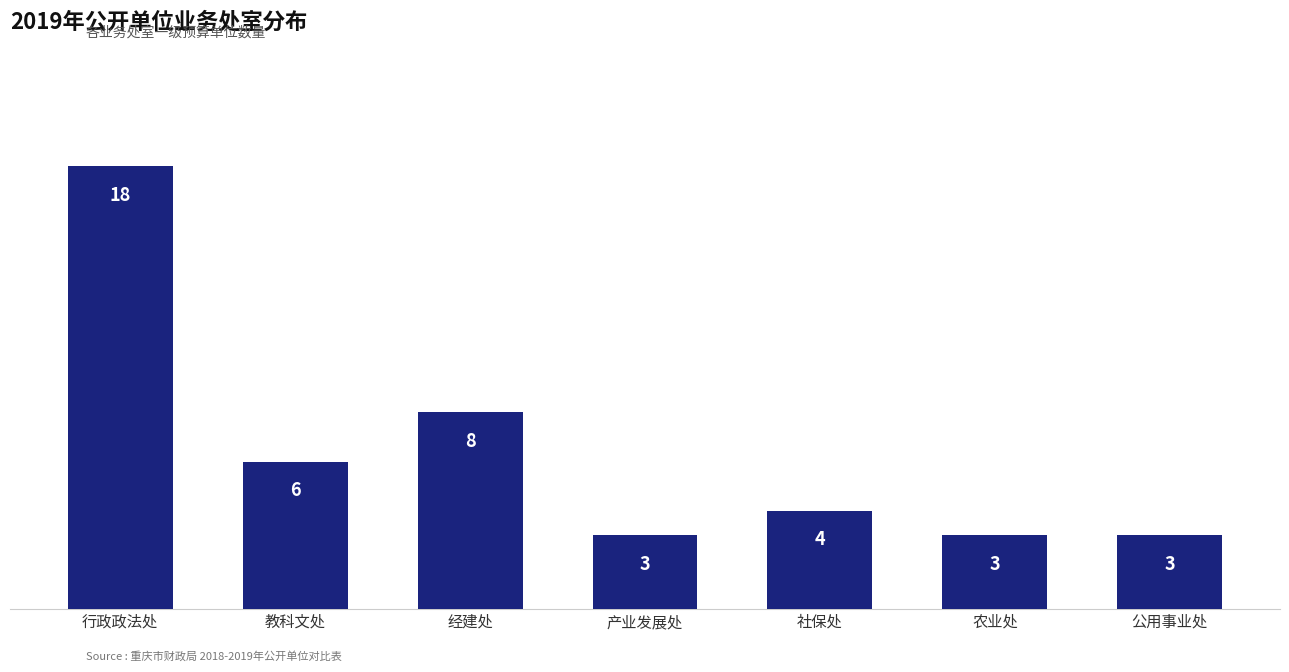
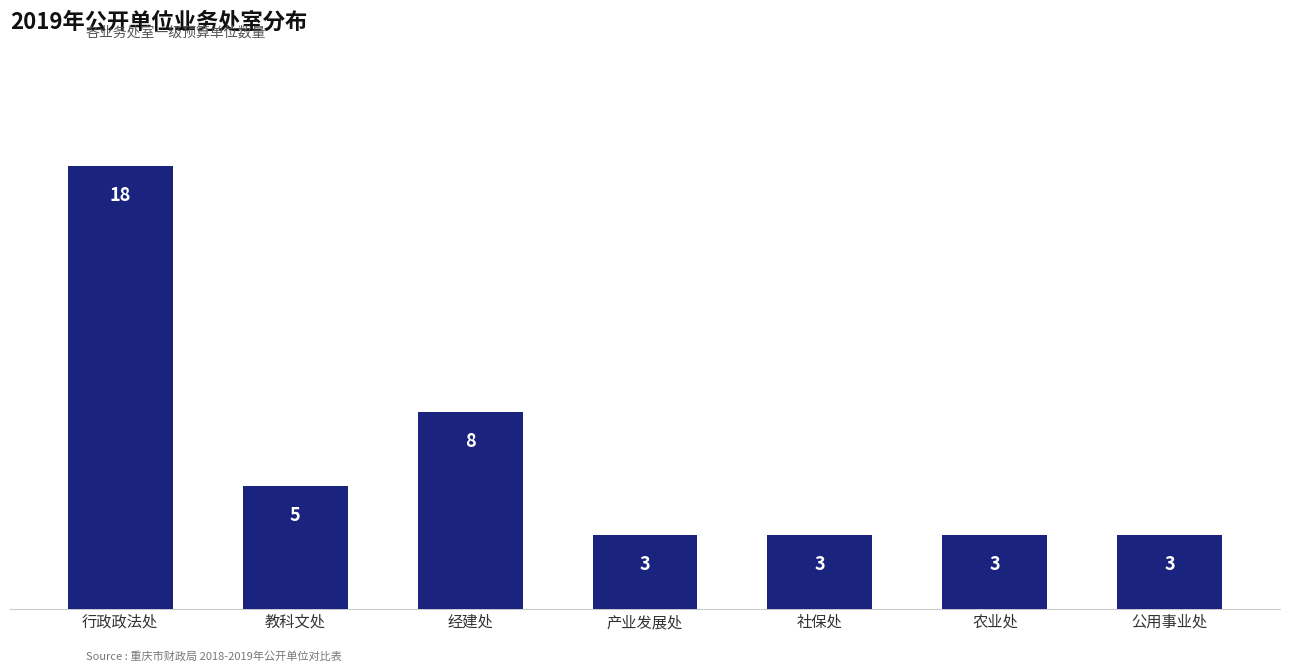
  {
    "行政政法处": 18,
-   "教科文处": 6,
+   "教科文处": 5,
    "经建处": 8,
    "产业发展处": 3,
-   "社保处": 4,
+   "社保处": 3,
    "农业处": 3,
    "公用事业处": 3
  }
